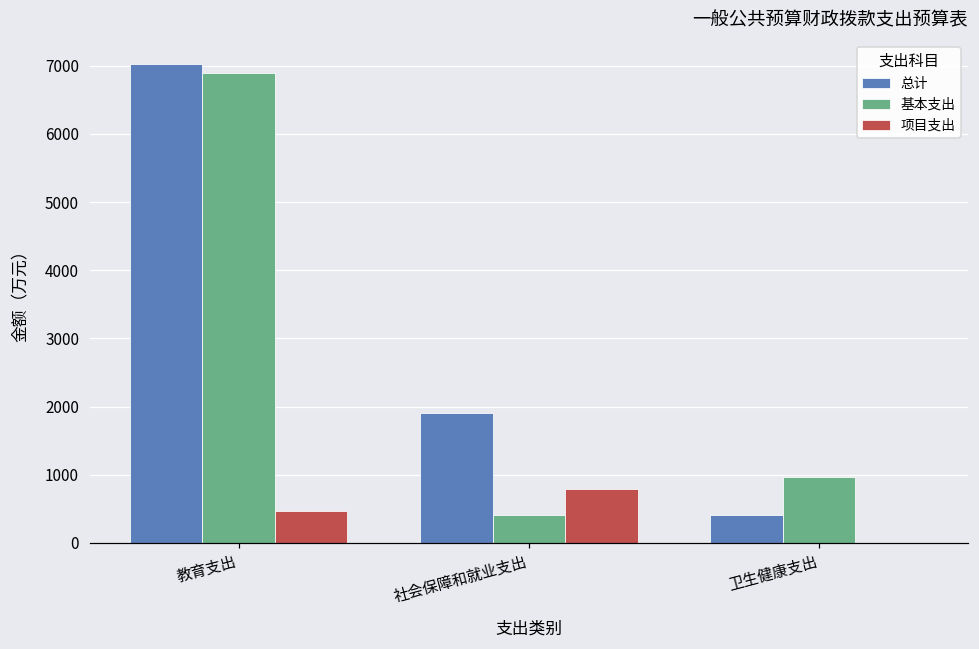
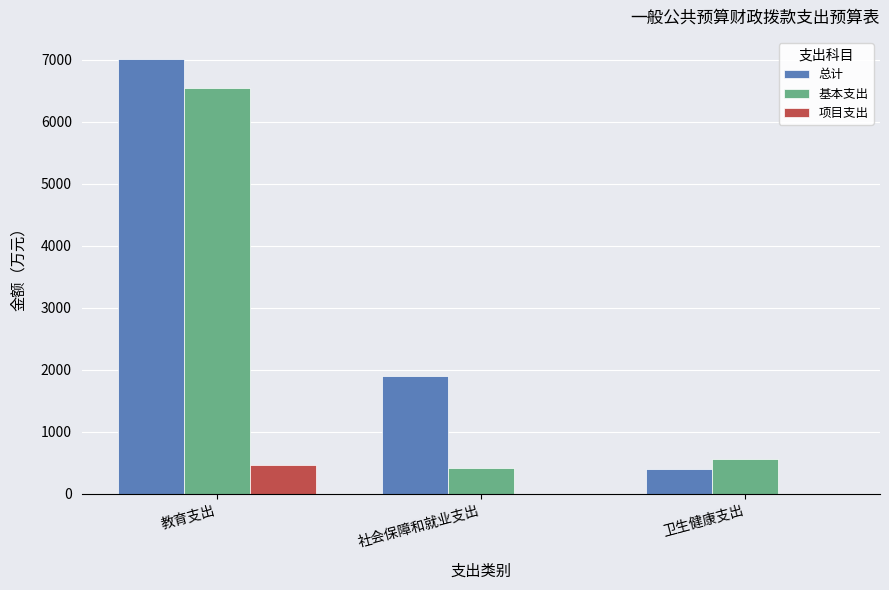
  {
    "总计": {
      "教育支出": 7000,
      "社会保障和就业支出": 1900,
      "卫生健康支出": 400
    },
    "基本支出": {
-     "教育支出": 6900,
+     "教育支出": 6600,
      "社会保障和就业支出": 400,
-     "卫生健康支出": 1000
+     "卫生健康支出": 600
    },
    "项目支出": {
      "教育支出": 500,
-     "社会保障和就业支出": 800,
+     "社会保障和就业支出": 0,
      "卫生健康支出": 0
    }
  }
